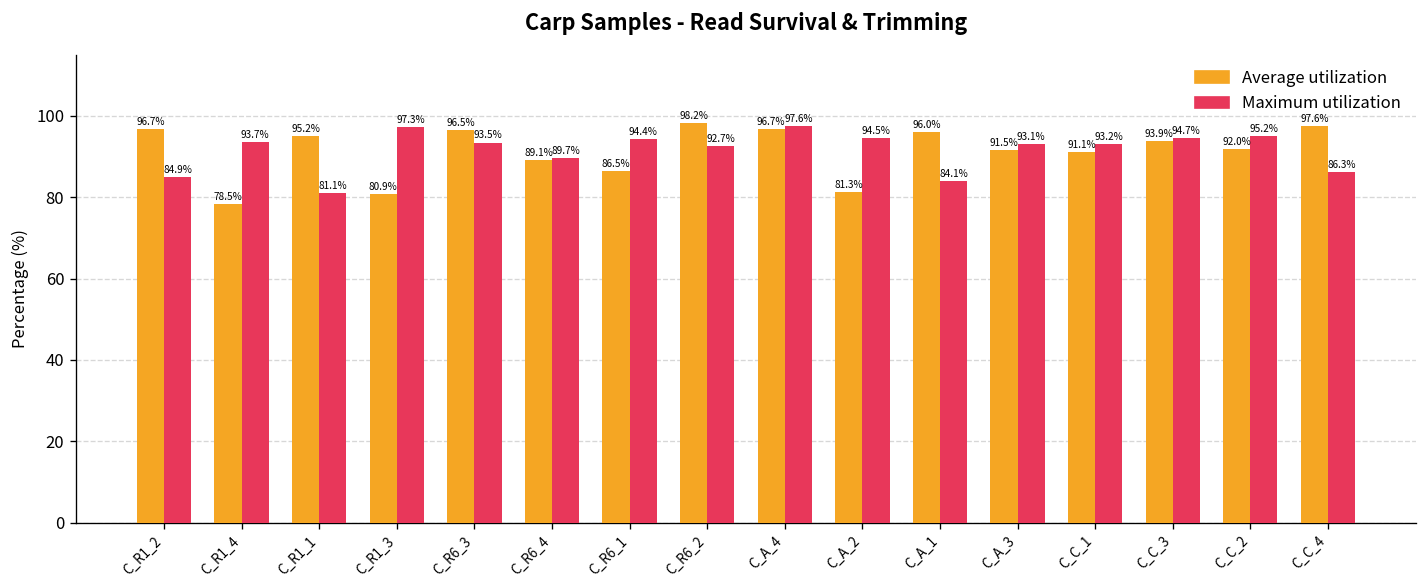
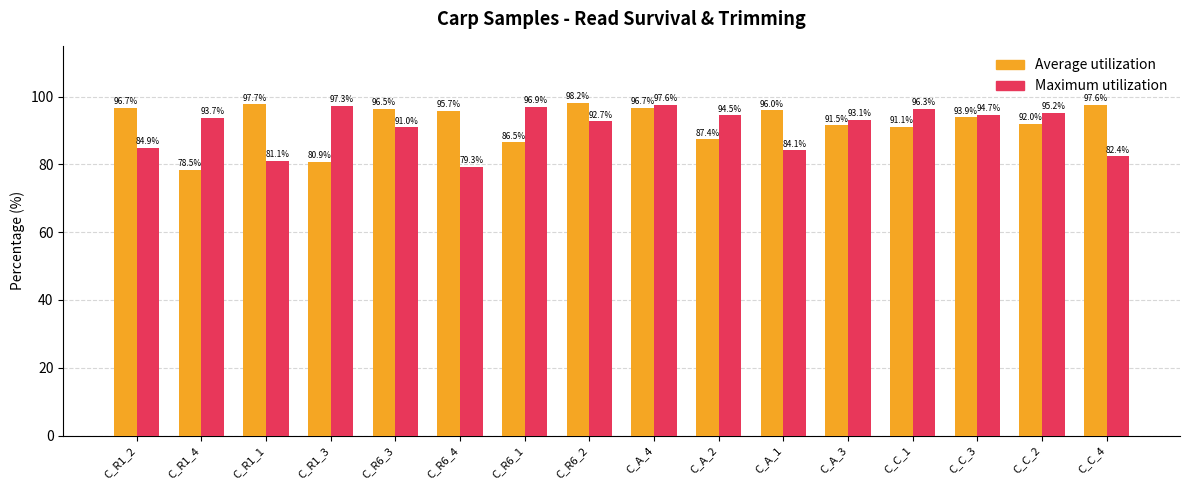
  {
    "Average utilization": {
      "C_R1_2": "96.7%",
      "C_R1_4": "78.5%",
-     "C_R1_1": "95.2%",
+     "C_R1_1": "97.7%",
      "C_R1_3": "80.9%",
      "C_R6_3": "96.5%",
-     "C_R6_4": "89.1%",
+     "C_R6_4": "95.7%",
      "C_R6_1": "86.5%",
      "C_R6_2": "98.2%",
      "C_A_4": "96.7%",
-     "C_A_2": "81.3%",
+     "C_A_2": "87.4%",
      "C_A_1": "96.0%",
      "C_A_3": "91.5%",
      "C_C_1": "91.1%",
      "C_C_3": "93.9%",
      "C_C_2": "92.0%",
      "C_C_4": "97.6%"
    },
    "Maximum utilization": {
      "C_R1_2": "84.9%",
      "C_R1_4": "93.7%",
      "C_R1_1": "81.1%",
      "C_R1_3": "97.3%",
-     "C_R6_3": "93.5%",
-     "C_R6_4": "89.7%",
-     "C_R6_1": "94.4%",
+     "C_R6_3": "91.0%",
+     "C_R6_4": "79.3%",
+     "C_R6_1": "96.9%",
      "C_R6_2": "92.7%",
      "C_A_4": "97.6%",
      "C_A_2": "94.5%",
      "C_A_1": "84.1%",
      "C_A_3": "93.1%",
-     "C_C_1": "93.2%",
+     "C_C_1": "96.3%",
      "C_C_3": "94.7%",
      "C_C_2": "95.2%",
-     "C_C_4": "86.3%"
+     "C_C_4": "82.4%"
    }
  }
